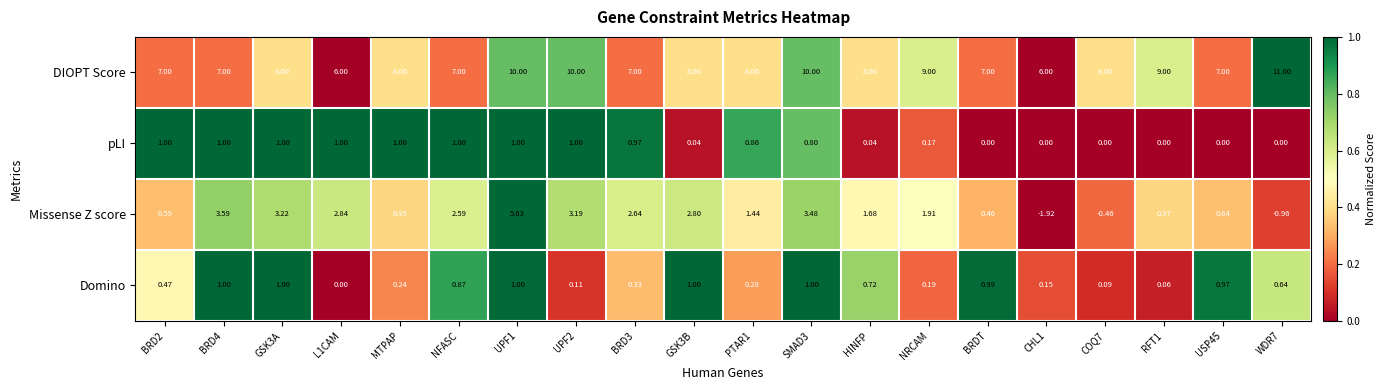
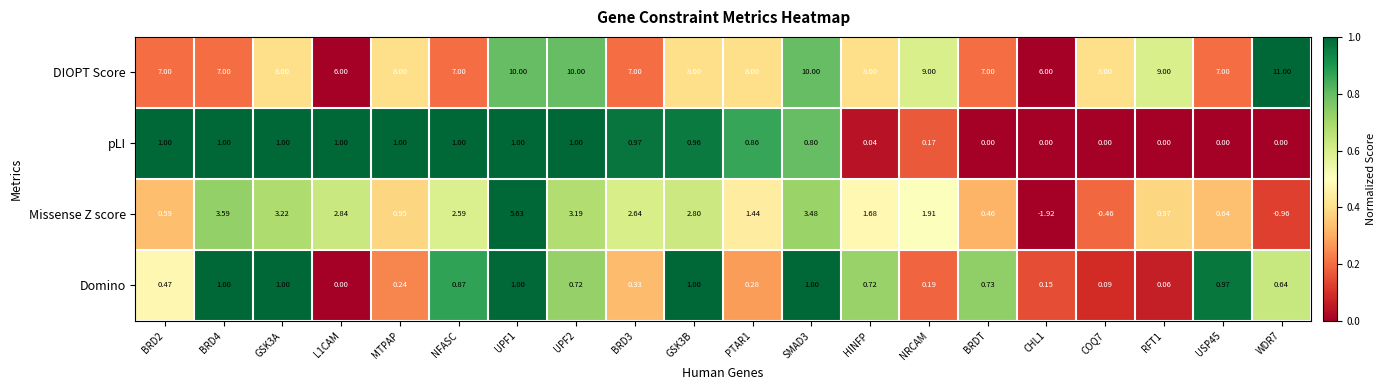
  {
    "DIOPT Score": {
      "BRD2": 7.00,
      "BRD4": 7.00,
      "GSK3A": 8.00,
      "L1CAM": 6.00,
      "MTPAP": 8.00,
      "NFASC": 7.00,
      "UPF1": 10.00,
      "UPF2": 10.00,
      "BRD3": 7.00,
      "GSK3B": 8.00,
      "PTAR1": 8.00,
      "SMAD3": 10.00,
      "HINFP": 8.00,
      "NRCAM": 9.00,
      "BRDT": 7.00,
      "CHL1": 6.00,
      "COQ7": 8.00,
      "RFT1": 9.00,
      "USP45": 7.00,
      "WDR7": 11.00
    },
    "pLI": {
      "BRD2": 1.00,
      "BRD4": 1.00,
      "GSK3A": 1.00,
      "L1CAM": 1.00,
      "MTPAP": 1.00,
      "NFASC": 1.00,
      "UPF1": 1.00,
      "UPF2": 1.00,
      "BRD3": 0.97,
-     "GSK3B": 0.04,
+     "GSK3B": 0.96,
      "PTAR1": 0.86,
      "SMAD3": 0.80,
      "HINFP": 0.04,
      "NRCAM": 0.17,
      "BRDT": 0.00,
      "CHL1": 0.00,
      "COQ7": 0.00,
      "RFT1": 0.00,
      "USP45": 0.00,
      "WDR7": 0.00
    },
    "Missense Z score": {
      "BRD2": 0.59,
      "BRD4": 3.59,
      "GSK3A": 3.22,
      "L1CAM": 2.84,
      "MTPAP": 0.95,
      "NFASC": 2.59,
      "UPF1": 5.63,
      "UPF2": 3.19,
      "BRD3": 2.64,
      "GSK3B": 2.80,
      "PTAR1": 1.44,
      "SMAD3": 3.48,
      "HINFP": 1.68,
      "NRCAM": 1.91,
      "BRDT": 0.46,
      "CHL1": -1.92,
      "COQ7": -0.46,
      "RFT1": 0.97,
      "USP45": 0.64,
      "WDR7": -0.96
    },
    "Domino": {
      "BRD2": 0.47,
      "BRD4": 1.00,
      "GSK3A": 1.00,
      "L1CAM": 0.00,
      "MTPAP": 0.24,
      "NFASC": 0.87,
      "UPF1": 1.00,
-     "UPF2": 0.11,
+     "UPF2": 0.72,
      "BRD3": 0.33,
      "GSK3B": 1.00,
      "PTAR1": 0.28,
      "SMAD3": 1.00,
      "HINFP": 0.72,
      "NRCAM": 0.19,
-     "BRDT": 0.99,
+     "BRDT": 0.73,
      "CHL1": 0.15,
      "COQ7": 0.09,
      "RFT1": 0.06,
      "USP45": 0.97,
      "WDR7": 0.64
    }
  }
